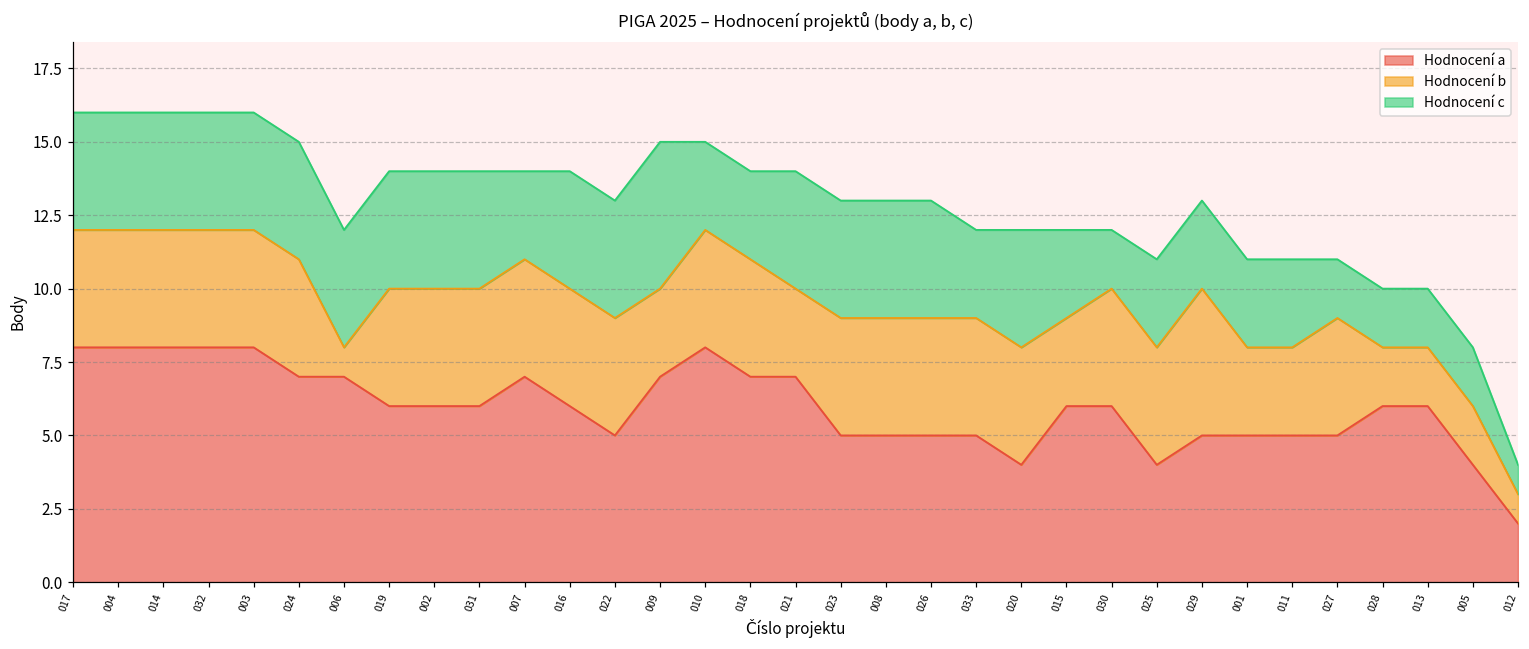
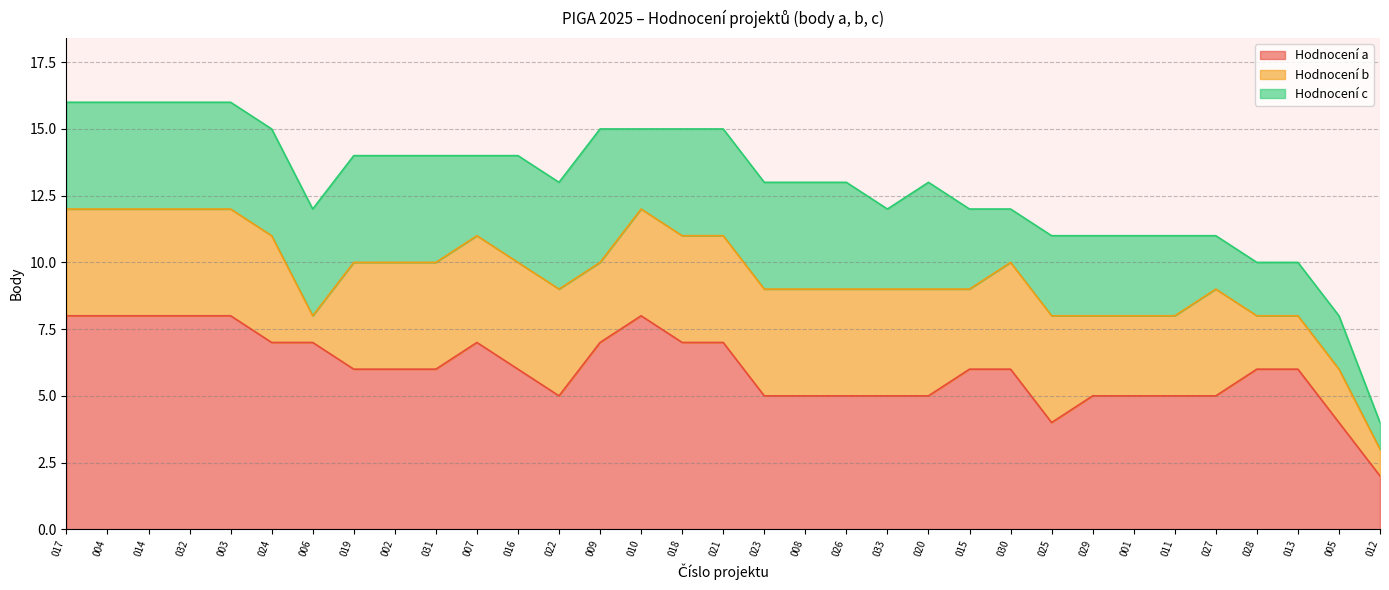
  {
    "Hodnocení a": {
      "017": 8,
      "004": 8,
      "014": 8,
      "032": 8,
      "003": 8,
      "024": 7,
      "006": 7,
      "019": 6,
      "002": 6,
      "031": 6,
      "007": 7,
      "016": 6,
      "022": 5,
      "009": 7,
      "010": 8,
      "018": 7,
      "021": 7,
      "023": 5,
      "008": 5,
      "026": 5,
      "033": 5,
-     "020": 4,
+     "020": 5,
      "015": 6,
      "030": 6,
      "025": 4,
      "029": 5,
      "001": 5,
      "011": 5,
      "027": 5,
      "028": 6,
      "013": 6,
      "005": 4,
      "012": 2
    },
    "Hodnocení b": {
      "017": 4,
      "004": 4,
      "014": 4,
      "032": 4,
      "003": 4,
      "024": 4,
      "006": 1,
      "019": 4,
      "002": 4,
      "031": 4,
      "007": 4,
      "016": 4,
      "022": 4,
      "009": 3,
      "010": 4,
      "018": 4,
-     "021": 3,
+     "021": 4,
      "023": 4,
      "008": 4,
      "026": 4,
      "033": 4,
      "020": 4,
      "015": 3,
      "030": 4,
      "025": 4,
-     "029": 5,
+     "029": 3,
      "001": 3,
      "011": 3,
      "027": 4,
      "028": 2,
      "013": 2,
      "005": 2,
      "012": 1
    },
    "Hodnocení c": {
      "017": 4,
      "004": 4,
      "014": 4,
      "032": 4,
      "003": 4,
      "024": 4,
      "006": 4,
      "019": 4,
      "002": 4,
      "031": 4,
      "007": 3,
      "016": 4,
      "022": 4,
      "009": 5,
      "010": 3,
-     "018": 3,
+     "018": 4,
      "021": 4,
      "023": 4,
      "008": 4,
      "026": 4,
      "033": 3,
      "020": 4,
      "015": 3,
      "030": 2,
      "025": 3,
      "029": 3,
      "001": 3,
      "011": 3,
      "027": 2,
      "028": 2,
      "013": 2,
      "005": 2,
      "012": 1
    }
  }
